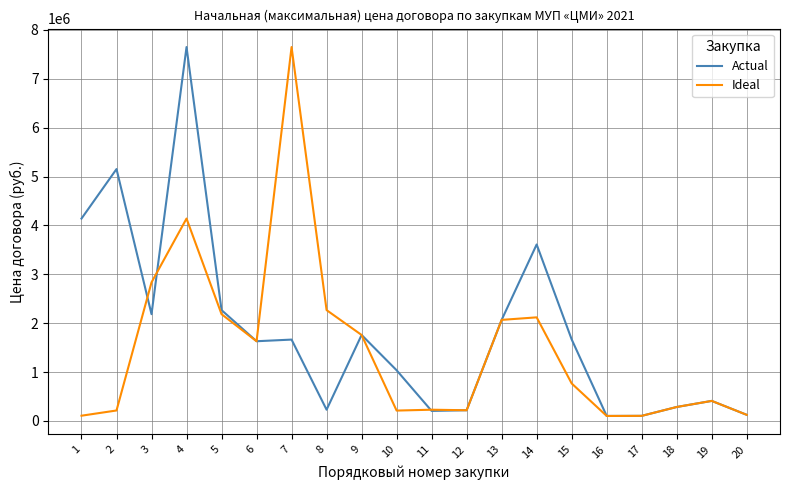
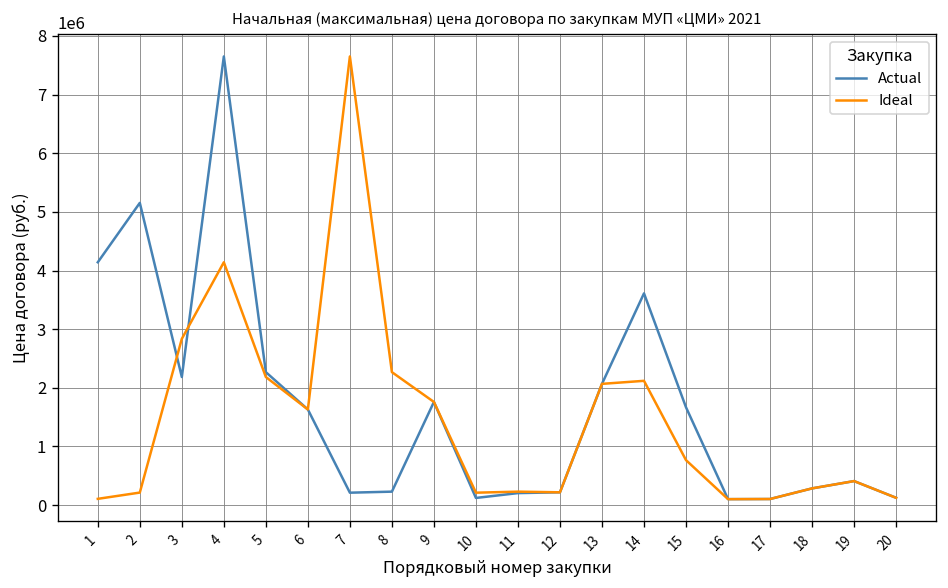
  {
    "Actual": {
      "1": 4100000,
      "2": 5200000,
      "3": 2200000,
      "4": 7700000,
      "5": 2300000,
-     "7": 1700000,
+     "7": 200000,
      "8": 200000,
-     "10": 1000000,
+     "10": 100000,
      "14": 3600000,
      "15": 1700000
    },
    "Ideal": {
      "1": 100000,
      "2": 200000,
      "3": 2800000,
      "4": 4100000,
      "5": 2200000,
      "7": 7700000,
      "8": 2300000,
      "10": 200000,
      "14": 2100000,
      "15": 800000
    }
  }
